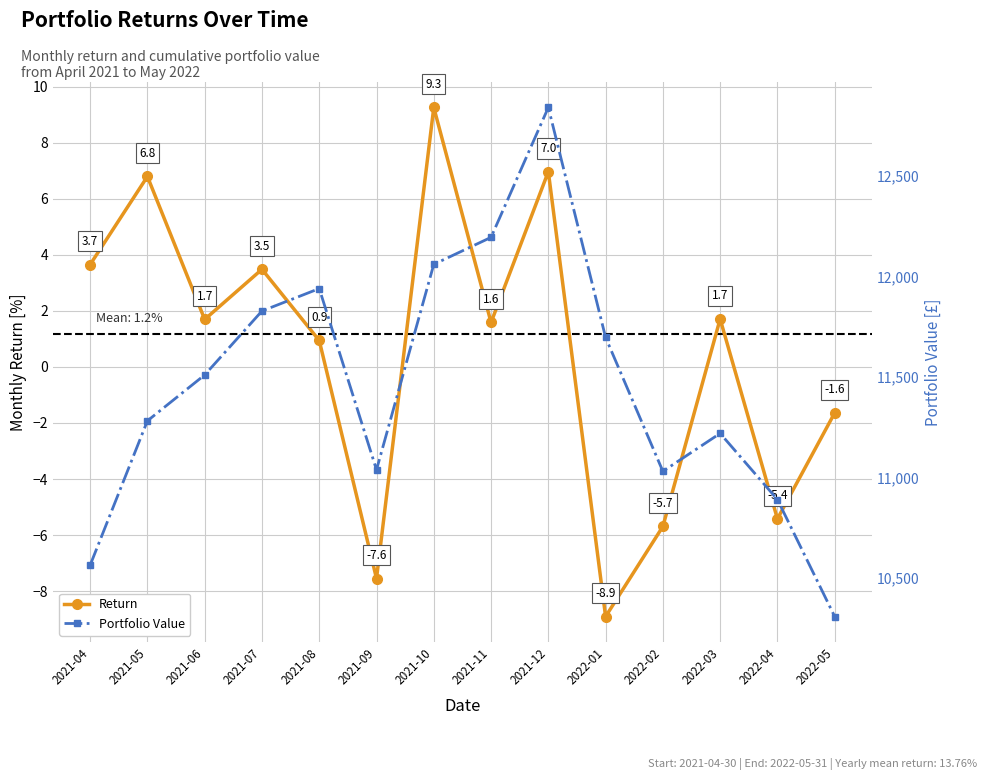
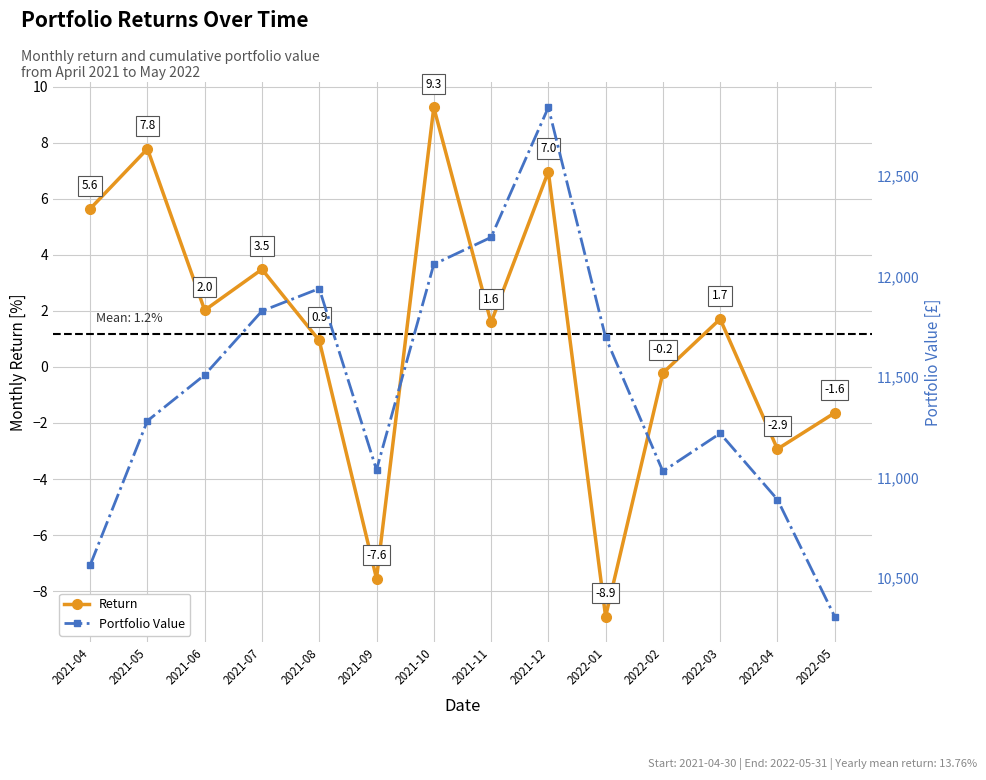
  {
    "Return": {
-     "2021-04": 3.7,
-     "2021-05": 6.8,
-     "2021-06": 1.7,
-     "2022-02": -5.7,
-     "2022-04": -5.4
+     "2021-04": 5.6,
+     "2021-05": 7.8,
+     "2021-06": 2.0,
+     "2022-02": -0.2,
+     "2022-04": -2.9
    }
  }
